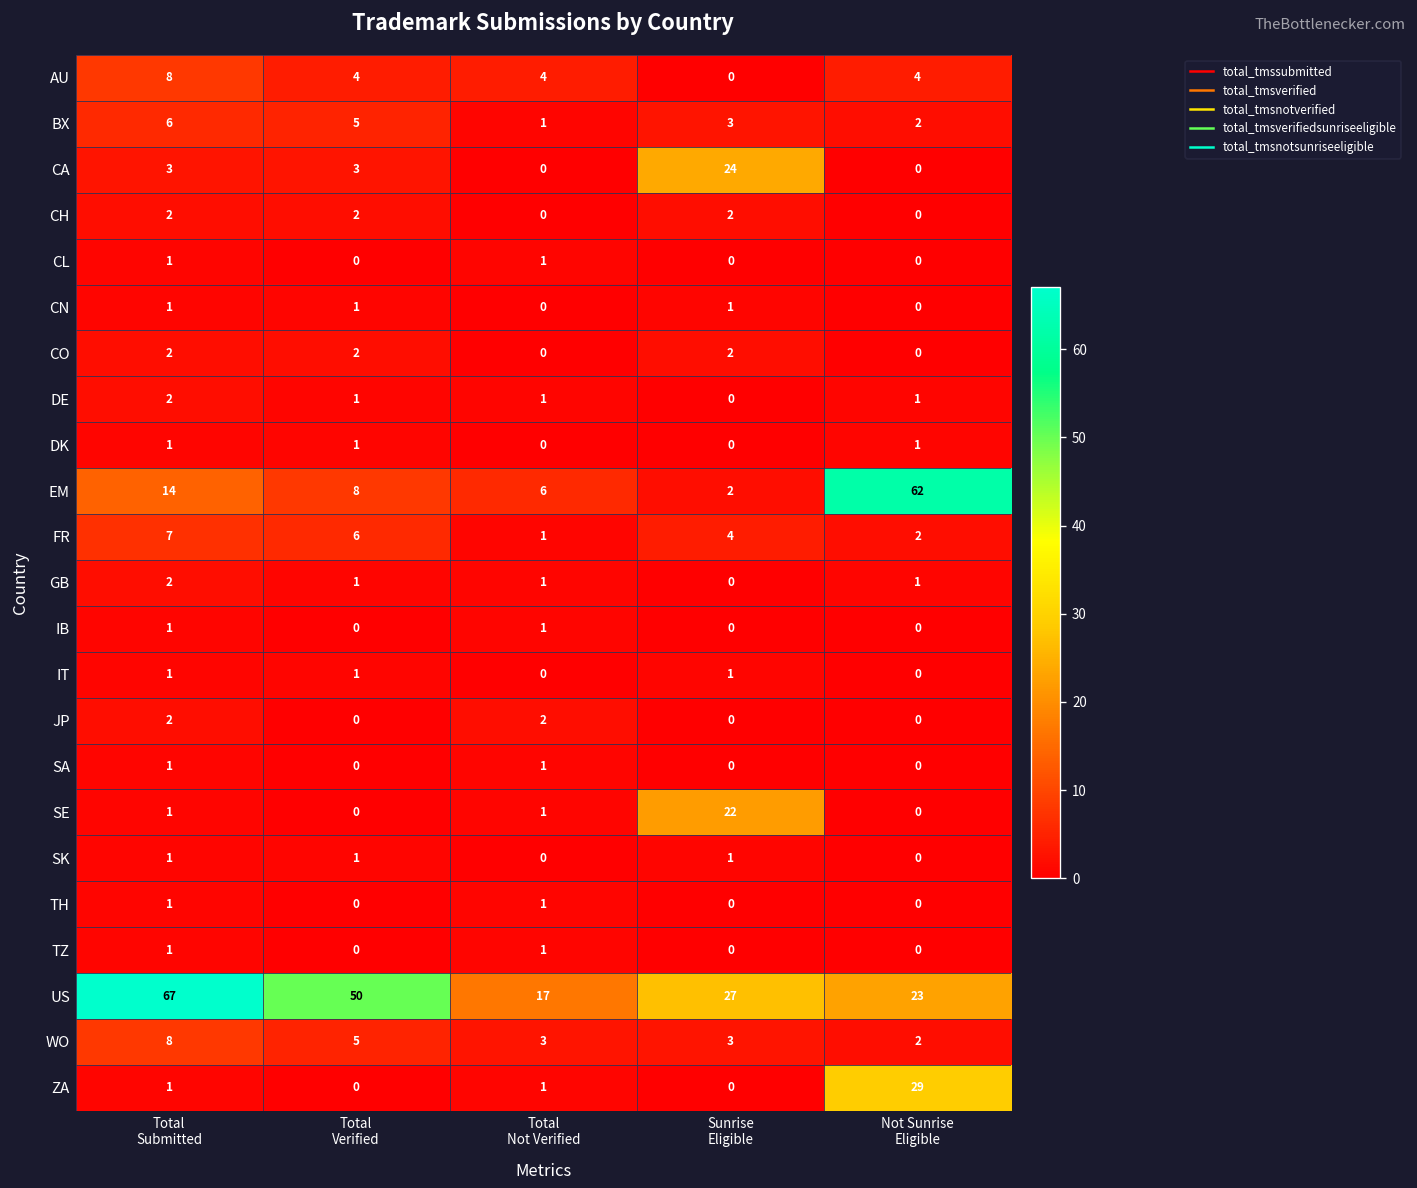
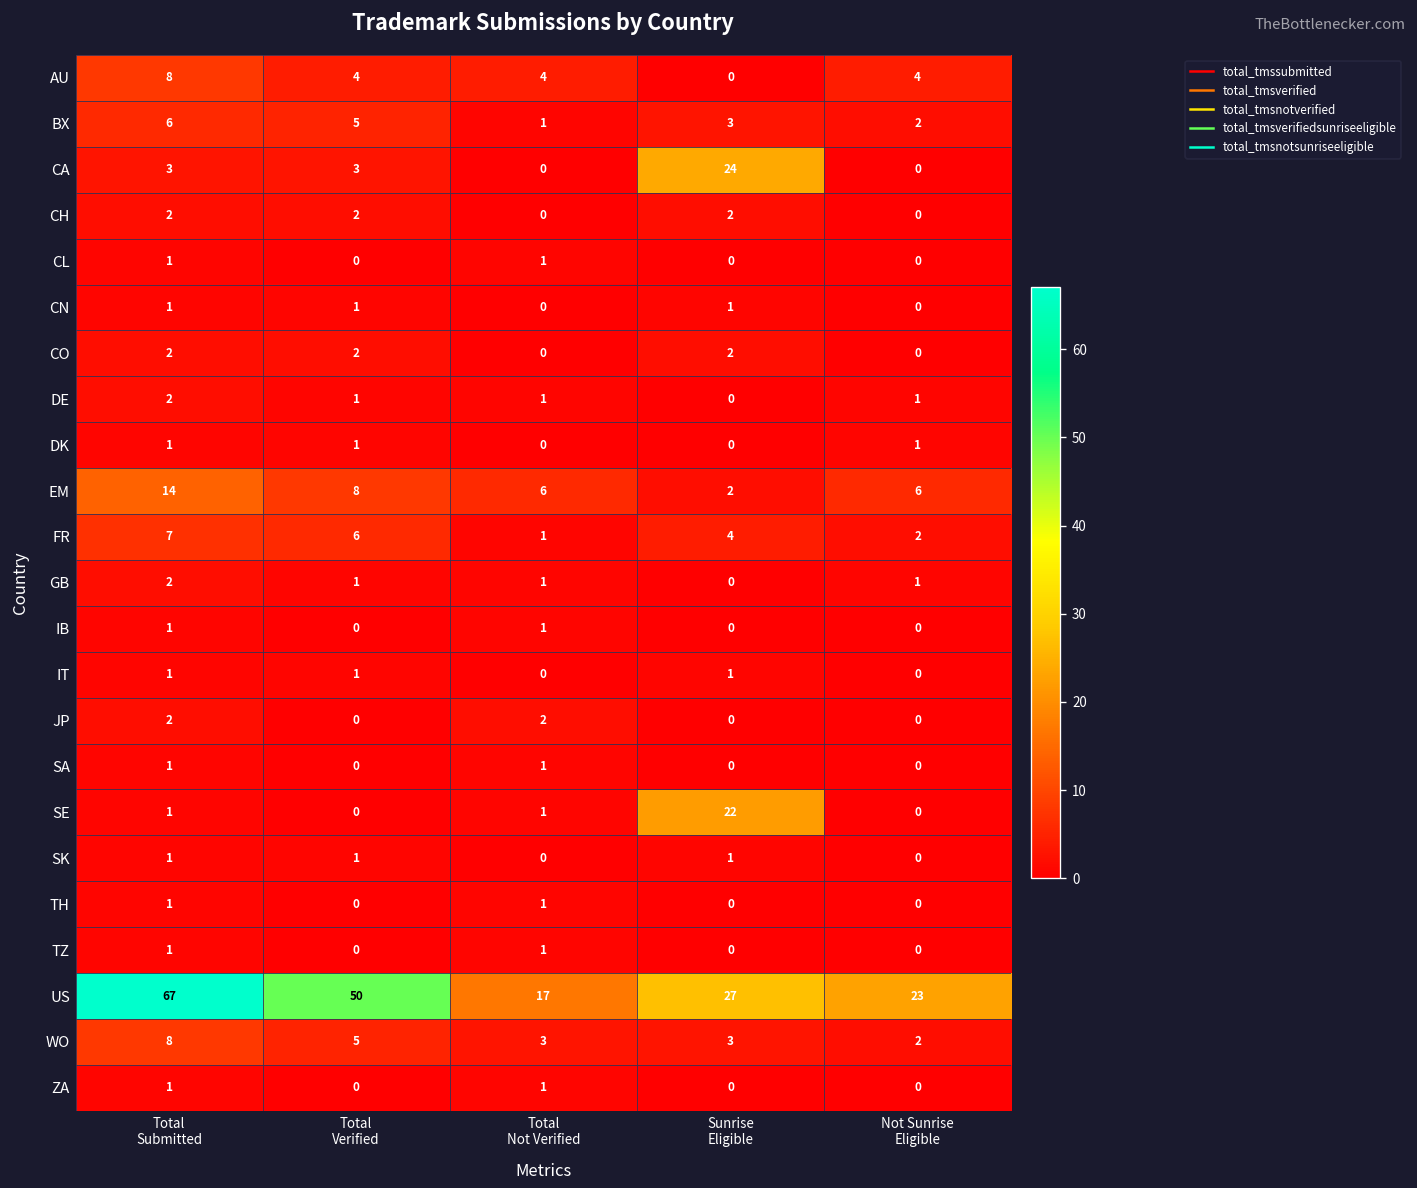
  {
    "AU": {
      "Total Submitted": 8,
      "Total Verified": 4,
      "Total Not Verified": 4,
      "Sunrise Eligible": 0,
      "Not Sunrise Eligible": 4
    },
    "BX": {
      "Total Submitted": 6,
      "Total Verified": 5,
      "Total Not Verified": 1,
      "Sunrise Eligible": 3,
      "Not Sunrise Eligible": 2
    },
    "CA": {
      "Total Submitted": 3,
      "Total Verified": 3,
      "Total Not Verified": 0,
      "Sunrise Eligible": 24,
      "Not Sunrise Eligible": 0
    },
    "CH": {
      "Total Submitted": 2,
      "Total Verified": 2,
      "Total Not Verified": 0,
      "Sunrise Eligible": 2,
      "Not Sunrise Eligible": 0
    },
    "CL": {
      "Total Submitted": 1,
      "Total Verified": 0,
      "Total Not Verified": 1,
      "Sunrise Eligible": 0,
      "Not Sunrise Eligible": 0
    },
    "CN": {
      "Total Submitted": 1,
      "Total Verified": 1,
      "Total Not Verified": 0,
      "Sunrise Eligible": 1,
      "Not Sunrise Eligible": 0
    },
    "CO": {
      "Total Submitted": 2,
      "Total Verified": 2,
      "Total Not Verified": 0,
      "Sunrise Eligible": 2,
      "Not Sunrise Eligible": 0
    },
    "DE": {
      "Total Submitted": 2,
      "Total Verified": 1,
      "Total Not Verified": 1,
      "Sunrise Eligible": 0,
      "Not Sunrise Eligible": 1
    },
    "DK": {
      "Total Submitted": 1,
      "Total Verified": 1,
      "Total Not Verified": 0,
      "Sunrise Eligible": 0,
      "Not Sunrise Eligible": 1
    },
    "EM": {
      "Total Submitted": 14,
      "Total Verified": 8,
      "Total Not Verified": 6,
      "Sunrise Eligible": 2,
-     "Not Sunrise Eligible": 62
+     "Not Sunrise Eligible": 6
    },
    "FR": {
      "Total Submitted": 7,
      "Total Verified": 6,
      "Total Not Verified": 1,
      "Sunrise Eligible": 4,
      "Not Sunrise Eligible": 2
    },
    "GB": {
      "Total Submitted": 2,
      "Total Verified": 1,
      "Total Not Verified": 1,
      "Sunrise Eligible": 0,
      "Not Sunrise Eligible": 1
    },
    "IB": {
      "Total Submitted": 1,
      "Total Verified": 0,
      "Total Not Verified": 1,
      "Sunrise Eligible": 0,
      "Not Sunrise Eligible": 0
    },
    "IT": {
      "Total Submitted": 1,
      "Total Verified": 1,
      "Total Not Verified": 0,
      "Sunrise Eligible": 1,
      "Not Sunrise Eligible": 0
    },
    "JP": {
      "Total Submitted": 2,
      "Total Verified": 0,
      "Total Not Verified": 2,
      "Sunrise Eligible": 0,
      "Not Sunrise Eligible": 0
    },
    "SA": {
      "Total Submitted": 1,
      "Total Verified": 0,
      "Total Not Verified": 1,
      "Sunrise Eligible": 0,
      "Not Sunrise Eligible": 0
    },
    "SE": {
      "Total Submitted": 1,
      "Total Verified": 0,
      "Total Not Verified": 1,
      "Sunrise Eligible": 22,
      "Not Sunrise Eligible": 0
    },
    "SK": {
      "Total Submitted": 1,
      "Total Verified": 1,
      "Total Not Verified": 0,
      "Sunrise Eligible": 1,
      "Not Sunrise Eligible": 0
    },
    "TH": {
      "Total Submitted": 1,
      "Total Verified": 0,
      "Total Not Verified": 1,
      "Sunrise Eligible": 0,
      "Not Sunrise Eligible": 0
    },
    "TZ": {
      "Total Submitted": 1,
      "Total Verified": 0,
      "Total Not Verified": 1,
      "Sunrise Eligible": 0,
      "Not Sunrise Eligible": 0
    },
    "US": {
      "Total Submitted": 67,
      "Total Verified": 50,
      "Total Not Verified": 17,
      "Sunrise Eligible": 27,
      "Not Sunrise Eligible": 23
    },
    "WO": {
      "Total Submitted": 8,
      "Total Verified": 5,
      "Total Not Verified": 3,
      "Sunrise Eligible": 3,
      "Not Sunrise Eligible": 2
    },
    "ZA": {
      "Total Submitted": 1,
      "Total Verified": 0,
      "Total Not Verified": 1,
      "Sunrise Eligible": 0,
-     "Not Sunrise Eligible": 29
+     "Not Sunrise Eligible": 0
    }
  }
